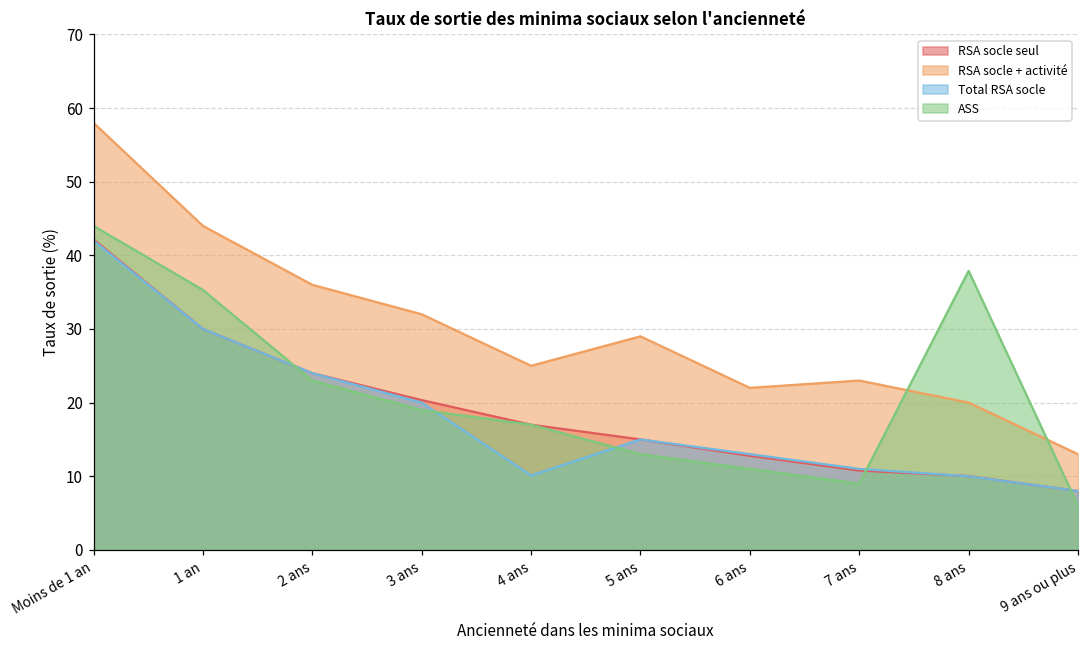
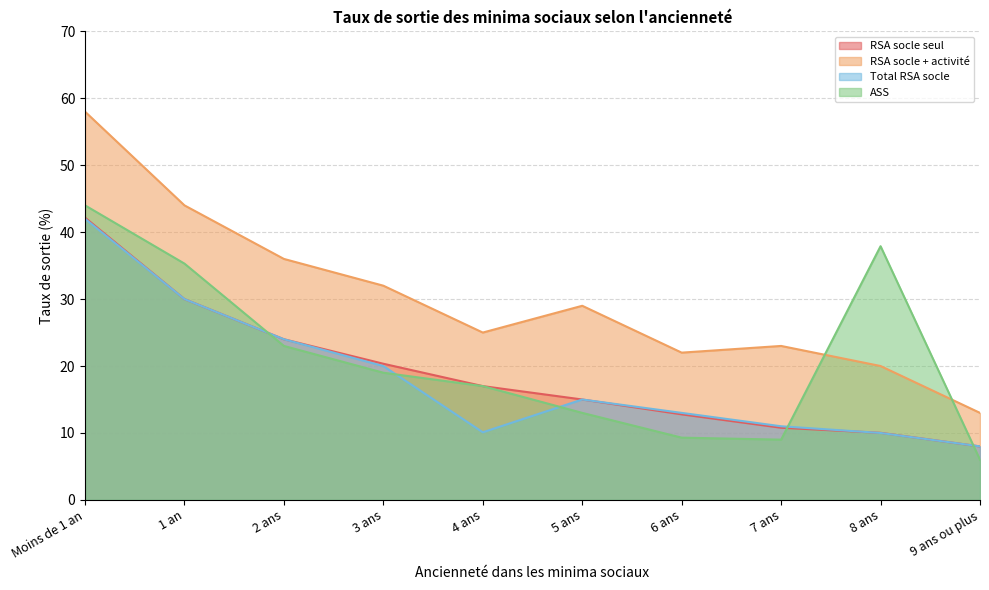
  {
    "Total RSA socle": {
      "4 ans": 10
    },
    "ASS": {
      "Moins de 1 an": 44,
      "1 an": 35,
      "2 ans": 23,
      "3 ans": 19,
      "5 ans": 13,
-     "6 ans": 11,
+     "6 ans": 9,
      "7 ans": 9,
      "8 ans": 38,
      "9 ans ou plus": 6
    }
  }
